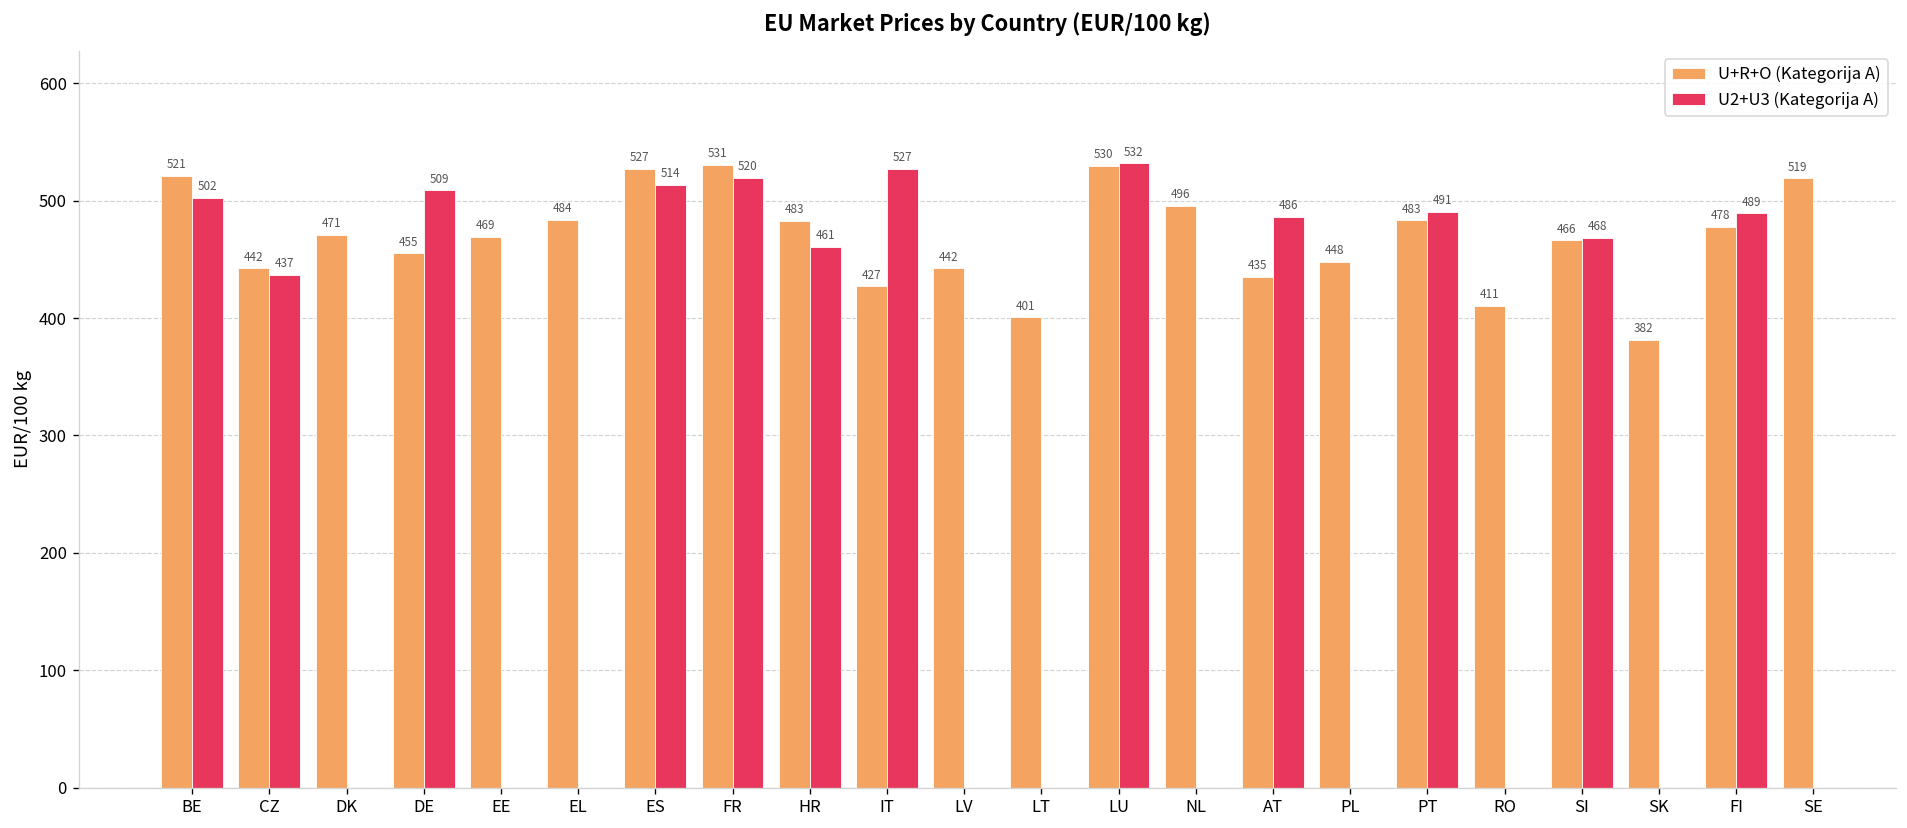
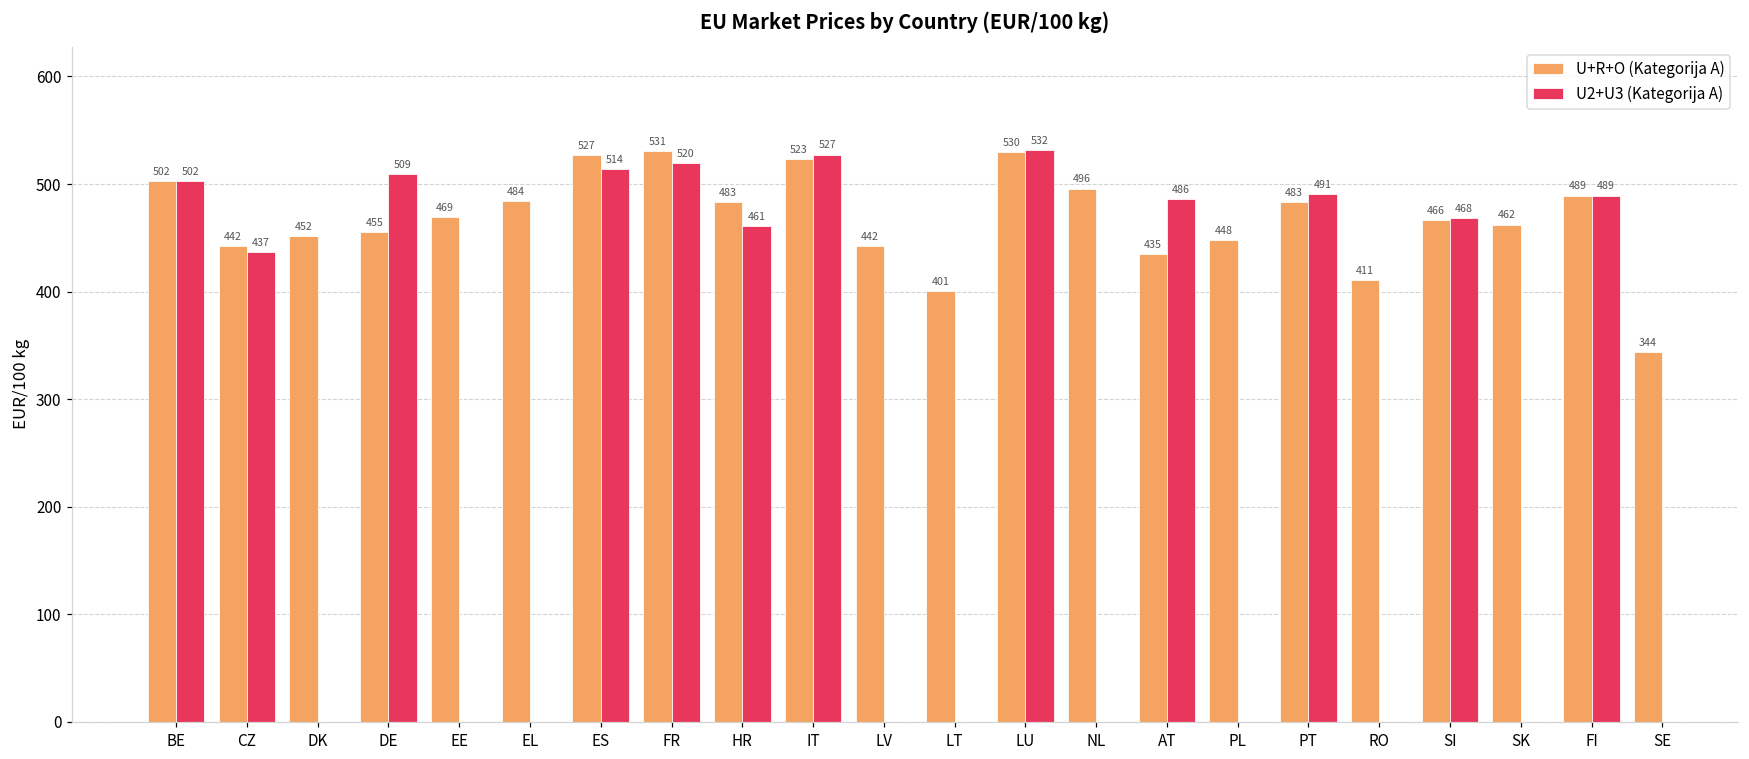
  {
    "U+R+O (Kategorija A)": {
-     "BE": 521,
+     "BE": 502,
      "CZ": 442,
-     "DK": 471,
+     "DK": 452,
      "DE": 455,
      "EE": 469,
      "EL": 484,
      "ES": 527,
      "FR": 531,
      "HR": 483,
-     "IT": 427,
+     "IT": 523,
      "LV": 442,
      "LT": 401,
      "LU": 530,
      "NL": 496,
      "AT": 435,
      "PL": 448,
      "PT": 483,
      "RO": 411,
      "SI": 466,
-     "SK": 382,
-     "FI": 478,
-     "SE": 519
+     "SK": 462,
+     "FI": 489,
+     "SE": 344
    }
  }
